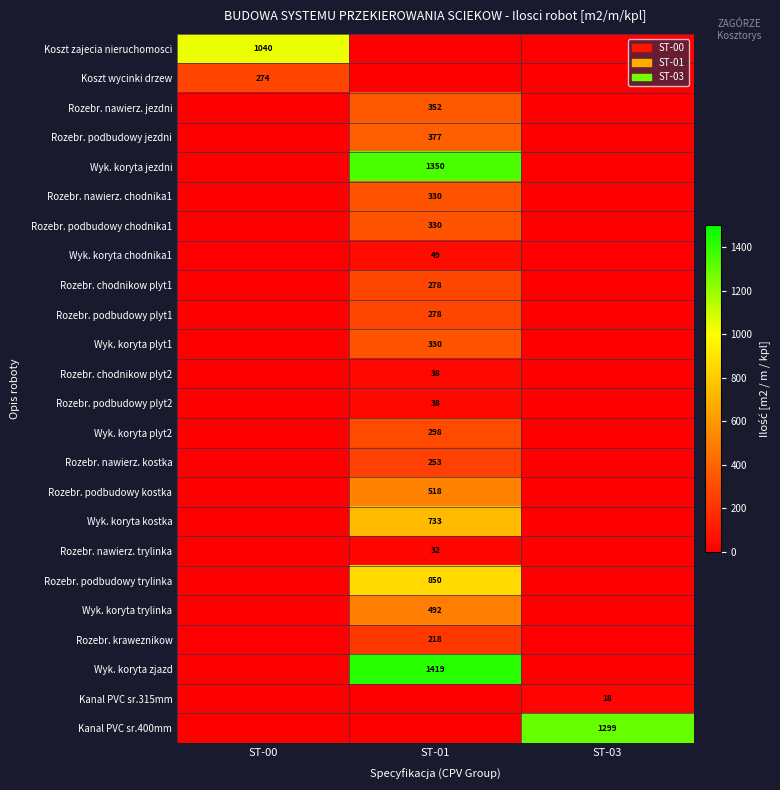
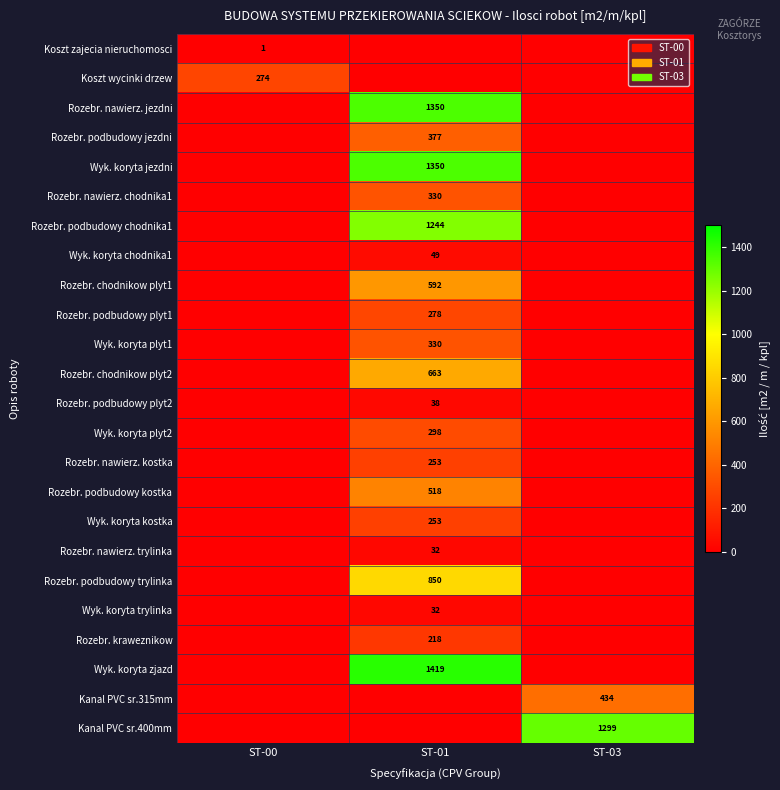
  {
    "Koszt zajecia nieruchomosci": {
-     "ST-00": 1040
+     "ST-00": 1
    },
    "Koszt wycinki drzew": {
      "ST-00": 274
    },
    "Rozebr. nawierz. jezdni": {
-     "ST-01": 352
+     "ST-01": 1350
    },
    "Rozebr. podbudowy jezdni": {
      "ST-01": 377
    },
    "Wyk. koryta jezdni": {
      "ST-01": 1350
    },
    "Rozebr. nawierz. chodnika1": {
      "ST-01": 330
    },
    "Rozebr. podbudowy chodnika1": {
-     "ST-01": 330
+     "ST-01": 1244
    },
    "Wyk. koryta chodnika1": {
      "ST-01": 49
    },
    "Rozebr. chodnikow plyt1": {
-     "ST-01": 278
+     "ST-01": 592
    },
    "Rozebr. podbudowy plyt1": {
      "ST-01": 278
    },
    "Wyk. koryta plyt1": {
      "ST-01": 330
    },
    "Rozebr. chodnikow plyt2": {
-     "ST-01": 38
+     "ST-01": 663
    },
    "Rozebr. podbudowy plyt2": {
      "ST-01": 38
    },
    "Wyk. koryta plyt2": {
      "ST-01": 298
    },
    "Rozebr. nawierz. kostka": {
      "ST-01": 253
    },
    "Rozebr. podbudowy kostka": {
      "ST-01": 518
    },
    "Wyk. koryta kostka": {
-     "ST-01": 733
+     "ST-01": 253
    },
    "Rozebr. nawierz. trylinka": {
      "ST-01": 32
    },
    "Rozebr. podbudowy trylinka": {
      "ST-01": 850
    },
    "Wyk. koryta trylinka": {
-     "ST-01": 492
+     "ST-01": 32
    },
    "Rozebr. kraweznikow": {
      "ST-01": 218
    },
    "Wyk. koryta zjazd": {
      "ST-01": 1419
    },
    "Kanal PVC sr.315mm": {
-     "ST-03": 18
+     "ST-03": 434
    },
    "Kanal PVC sr.400mm": {
      "ST-03": 1299
    }
  }
